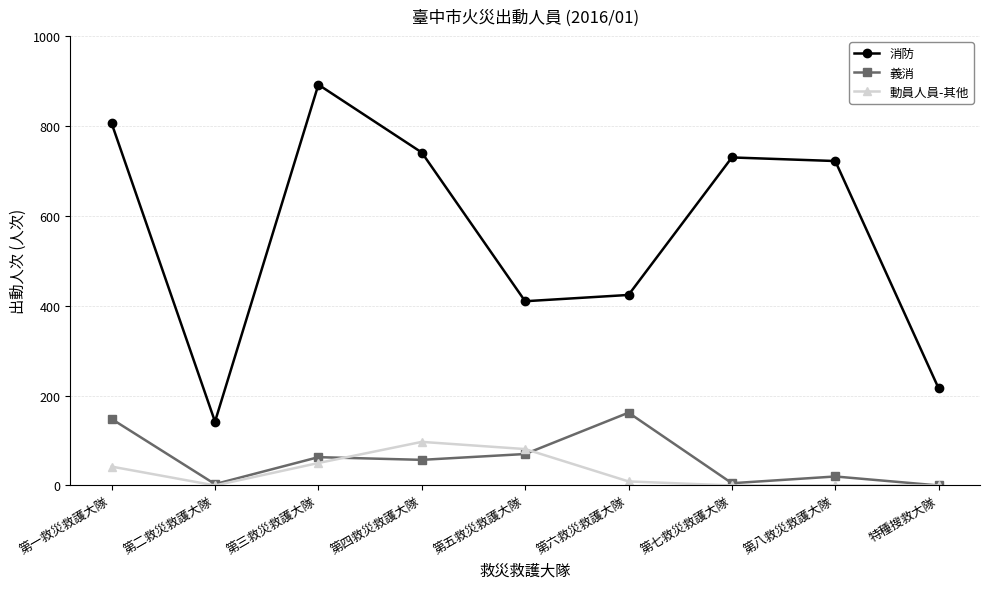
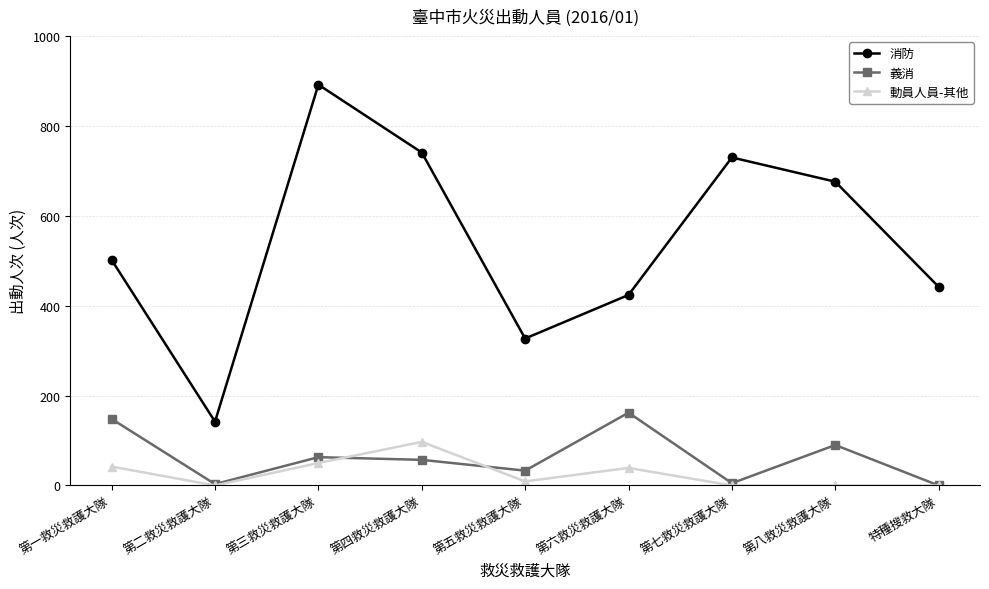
  {
    "消防": {
-     "第一救災救護大隊": 810,
+     "第一救災救護大隊": 500,
      "第二救災救護大隊": 140,
      "第三救災救護大隊": 890,
      "第四救災救護大隊": 740,
-     "第五救災救護大隊": 410,
+     "第五救災救護大隊": 330,
      "第六救災救護大隊": 420,
      "第七救災救護大隊": 730,
-     "第八救災救護大隊": 720,
-     "特種搜救大隊": 220
+     "第八救災救護大隊": 680,
+     "特種搜救大隊": 440
    },
    "義消": {
      "第一救災救護大隊": 150,
      "第三救災救護大隊": 60,
      "第四救災救護大隊": 60,
-     "第五救災救護大隊": 70,
+     "第五救災救護大隊": 30,
      "第六救災救護大隊": 160,
-     "第八救災救護大隊": 20
+     "第八救災救護大隊": 90
    },
    "動員人員-其他": {
      "第一救災救護大隊": 40,
      "第三救災救護大隊": 50,
      "第四救災救護大隊": 100,
-     "第五救災救護大隊": 80,
-     "第六救災救護大隊": 10,
+     "第五救災救護大隊": 10,
+     "第六救災救護大隊": 40,
      "第八救災救護大隊": 0
    }
  }
